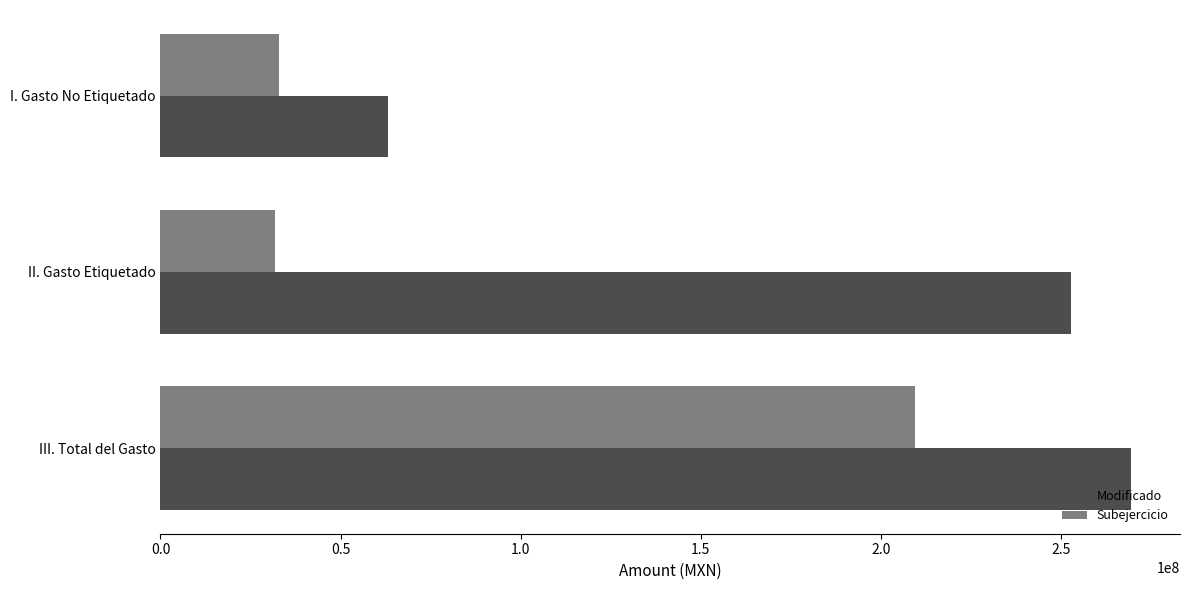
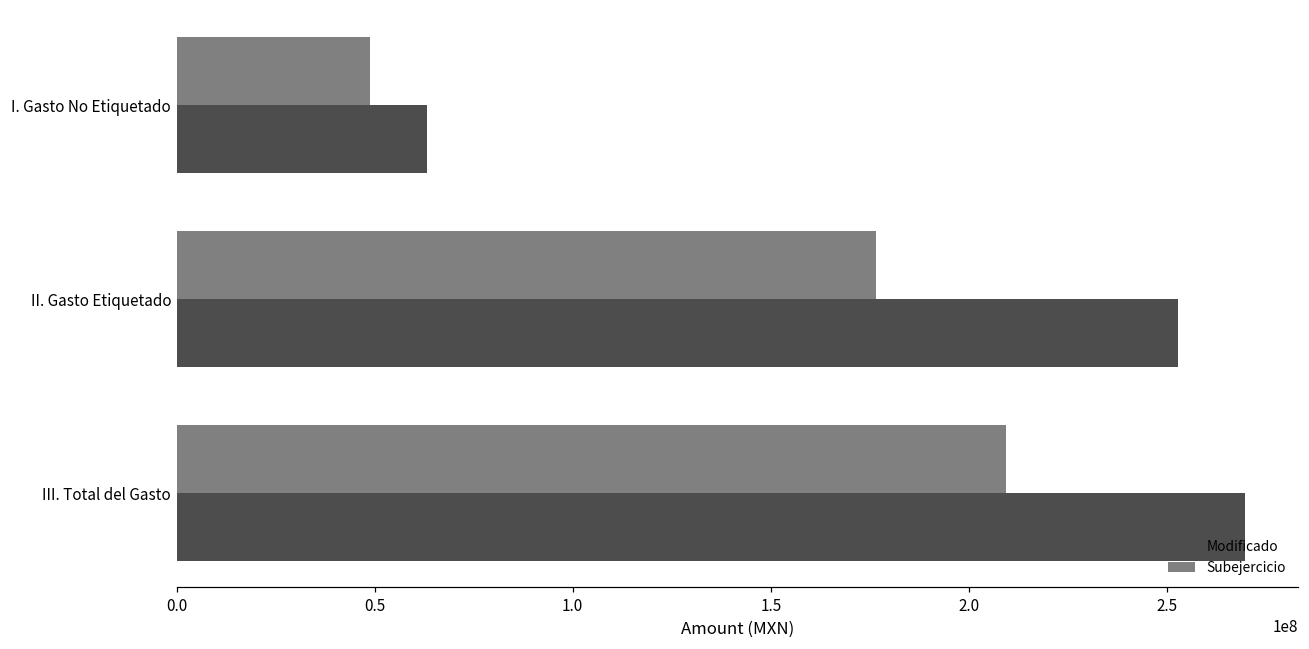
  {
    "Modificado": {
      "I. Gasto No Etiquetado": 63000000,
      "II. Gasto Etiquetado": 253000000,
      "III. Total del Gasto": 270000000
    },
    "Subejercicio": {
-     "I. Gasto No Etiquetado": 33000000,
-     "II. Gasto Etiquetado": 32000000,
+     "I. Gasto No Etiquetado": 49000000,
+     "II. Gasto Etiquetado": 177000000,
      "III. Total del Gasto": 209000000
    }
  }
